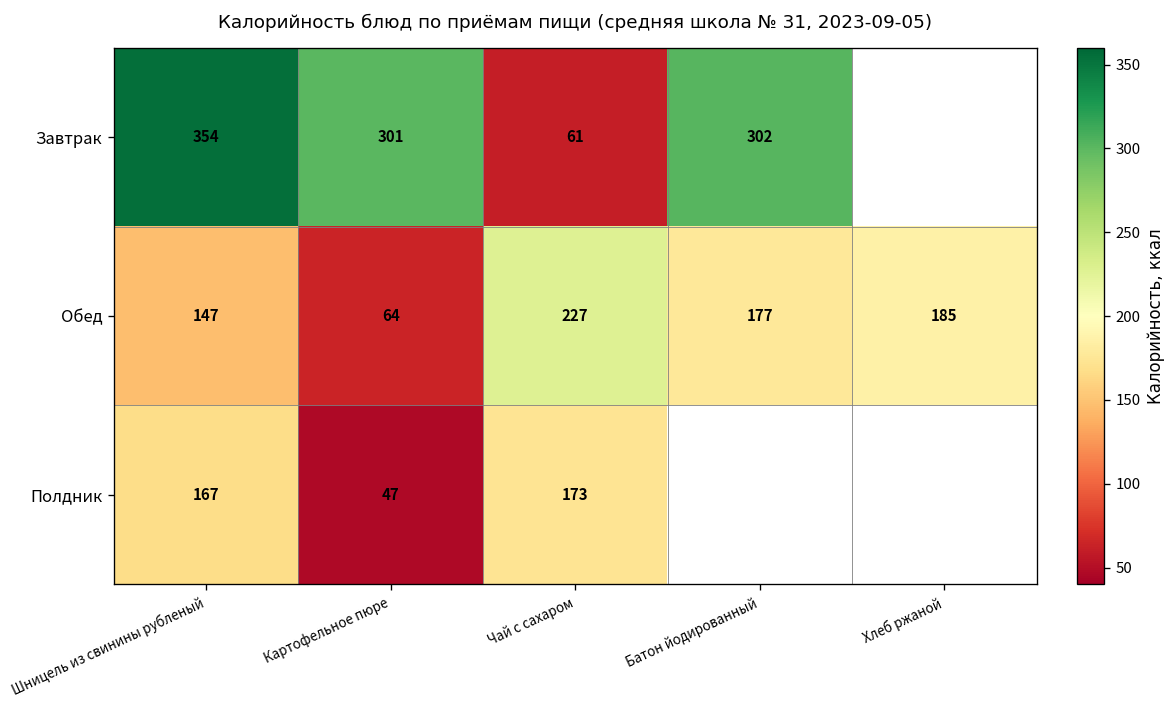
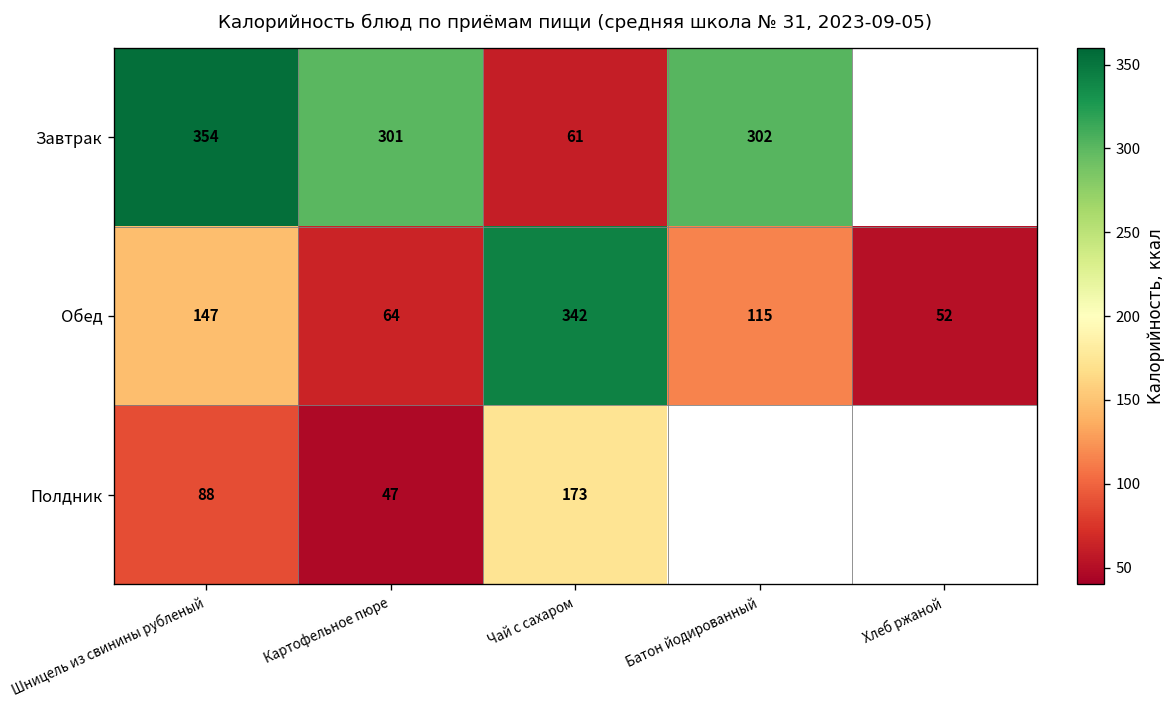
  {
    "Завтрак": {
      "Шницель из свинины рубленый": 354,
      "Картофельное пюре": 301,
      "Чай с сахаром": 61,
      "Батон йодированный": 302
    },
    "Обед": {
      "Шницель из свинины рубленый": 147,
      "Картофельное пюре": 64,
-     "Чай с сахаром": 227,
-     "Батон йодированный": 177,
-     "Хлеб ржаной": 185
+     "Чай с сахаром": 342,
+     "Батон йодированный": 115,
+     "Хлеб ржаной": 52
    },
    "Полдник": {
-     "Шницель из свинины рубленый": 167,
+     "Шницель из свинины рубленый": 88,
      "Картофельное пюре": 47,
      "Чай с сахаром": 173
    }
  }
